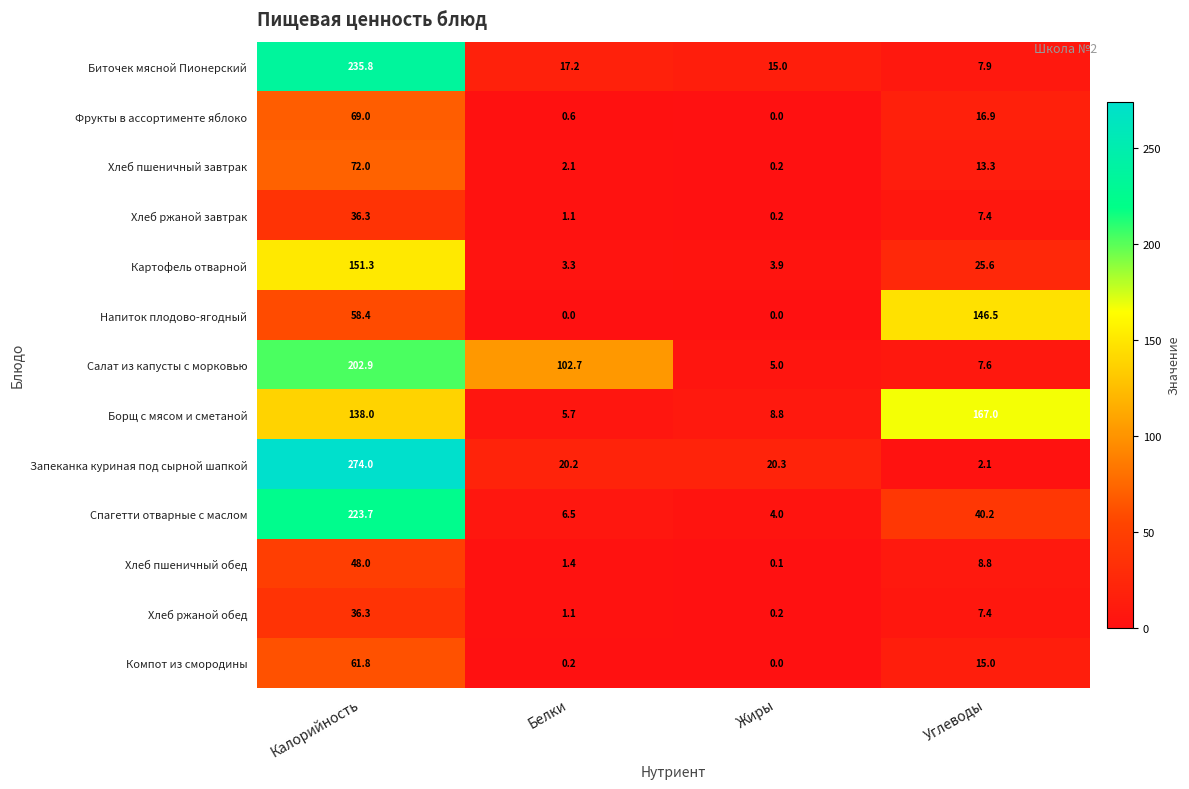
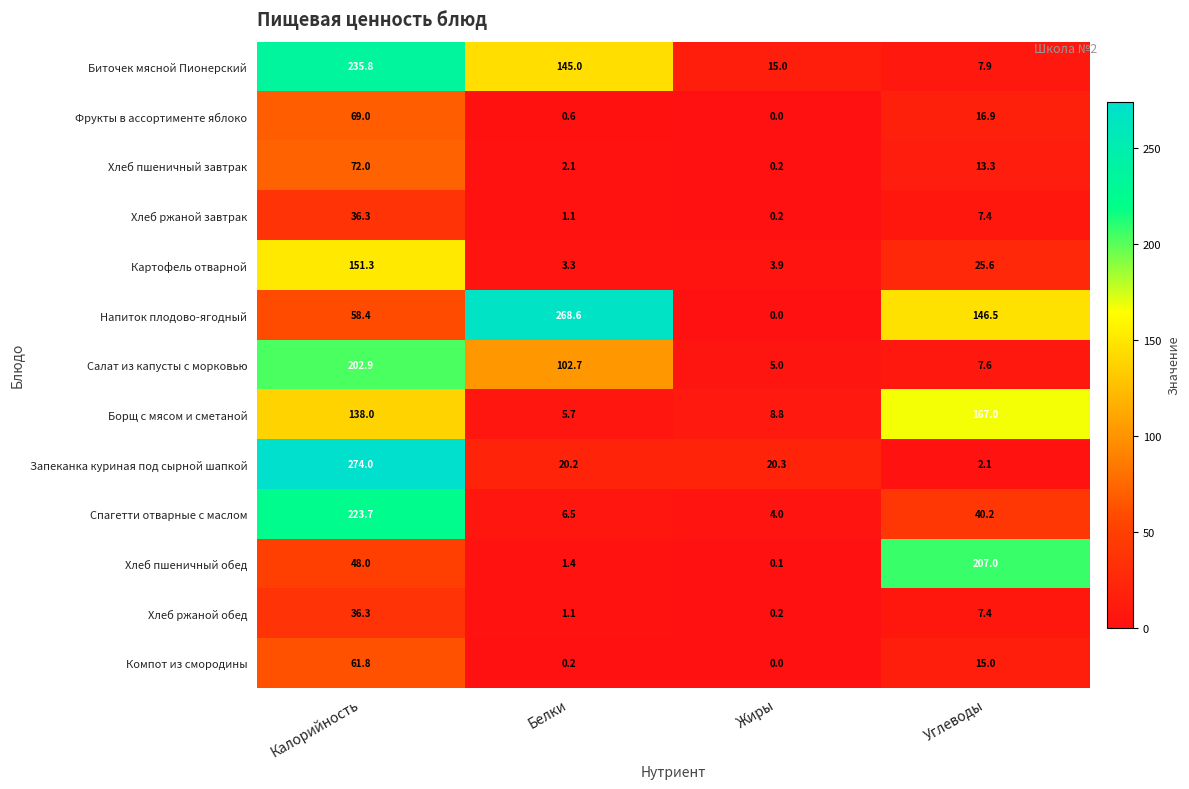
  {
    "Биточек мясной Пионерский": {
      "Калорийность": 235.8,
-     "Белки": 17.2,
+     "Белки": 145.0,
      "Жиры": 15.0
    },
    "Фрукты в ассортименте яблоко": {
      "Калорийность": 69.0,
      "Белки": 0.6,
      "Жиры": 0.0,
      "Углеводы": 16.9
    },
    "Хлеб пшеничный завтрак": {
      "Калорийность": 72.0,
      "Белки": 2.1,
      "Жиры": 0.2,
      "Углеводы": 13.3
    },
    "Хлеб ржаной завтрак": {
      "Калорийность": 36.3,
      "Белки": 1.1,
      "Жиры": 0.2,
      "Углеводы": 7.4
    },
    "Картофель отварной": {
      "Калорийность": 151.3,
      "Белки": 3.3,
      "Жиры": 3.9,
      "Углеводы": 25.6
    },
    "Напиток плодово-ягодный": {
      "Калорийность": 58.4,
-     "Белки": 0.0,
+     "Белки": 268.6,
      "Жиры": 0.0,
      "Углеводы": 146.5
    },
    "Салат из капусты с морковью": {
      "Калорийность": 202.9,
      "Белки": 102.7,
      "Жиры": 5.0,
      "Углеводы": 7.6
    },
    "Борщ с мясом и сметаной": {
      "Калорийность": 138.0,
      "Белки": 5.7,
      "Жиры": 8.8,
      "Углеводы": 167.0
    },
    "Запеканка куриная под сырной шапкой": {
      "Калорийность": 274.0,
      "Белки": 20.2,
      "Жиры": 20.3,
      "Углеводы": 2.1
    },
    "Спагетти отварные с маслом": {
      "Калорийность": 223.7,
      "Белки": 6.5,
      "Жиры": 4.0,
      "Углеводы": 40.2
    },
    "Хлеб пшеничный обед": {
      "Калорийность": 48.0,
      "Белки": 1.4,
      "Жиры": 0.1,
-     "Углеводы": 8.8
+     "Углеводы": 207.0
    },
    "Хлеб ржаной обед": {
      "Калорийность": 36.3,
      "Белки": 1.1,
      "Жиры": 0.2,
      "Углеводы": 7.4
    },
    "Компот из смородины": {
      "Калорийность": 61.8,
      "Белки": 0.2,
      "Жиры": 0.0,
      "Углеводы": 15.0
    }
  }
